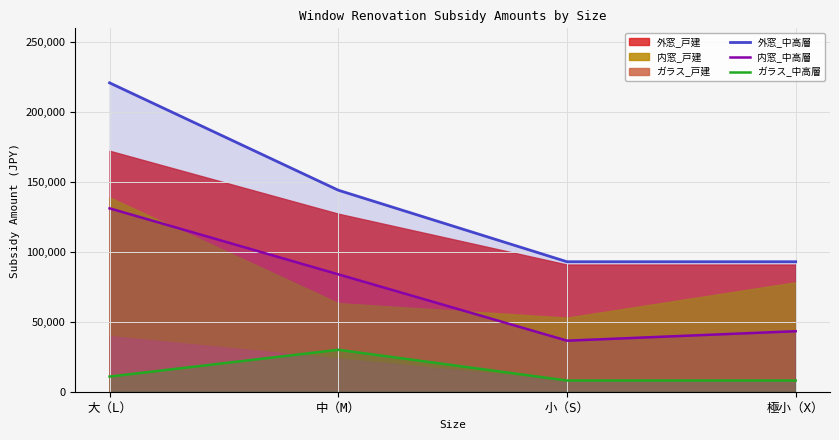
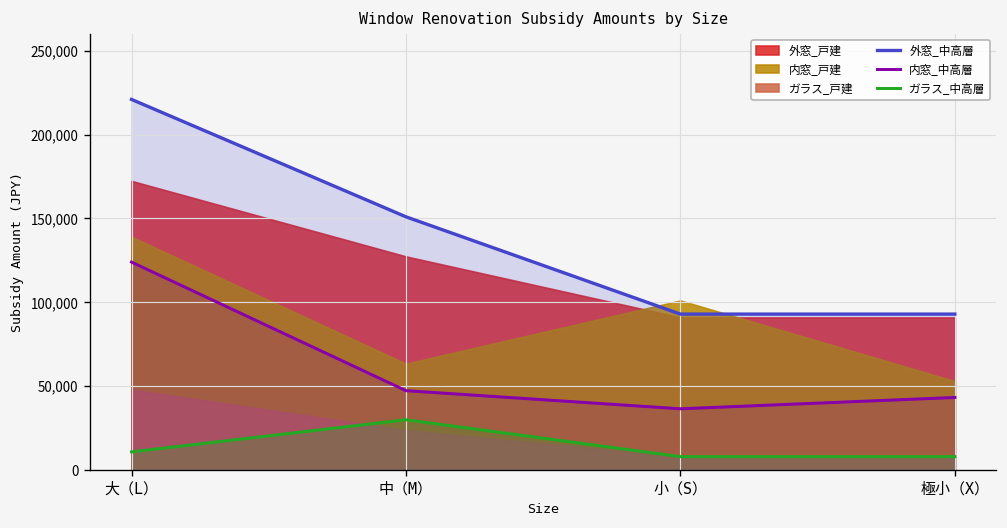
  {
    "外窓_中高層": {
      "大（L）": "221,000",
-     "中（M）": "144,000",
+     "中（M）": "151,000",
      "小（S）": "93,000",
      "極小（X）": "93,000"
    },
    "外窓_戸建": {
      "大（L）": "172,000",
      "中（M）": "127,000",
      "小（S）": "91,000",
      "極小（X）": "91,000"
    },
    "内窓_中高層": {
-     "大（L）": "131,000",
-     "中（M）": "84,000",
+     "大（L）": "124,000",
+     "中（M）": "47,000",
      "小（S）": "37,000",
      "極小（X）": "43,000"
    },
    "内窓_戸建": {
      "大（L）": "139,000",
      "中（M）": "63,000",
-     "小（S）": "53,000",
-     "極小（X）": "78,000"
+     "小（S）": "101,000",
+     "極小（X）": "53,000"
    },
    "ガラス_戸建": {
-     "大（L）": "40,000",
+     "大（L）": "48,000",
      "中（M）": "24,000"
    },
    "ガラス_中高層": {
      "大（L）": "11,000",
      "中（M）": "30,000"
    }
  }
